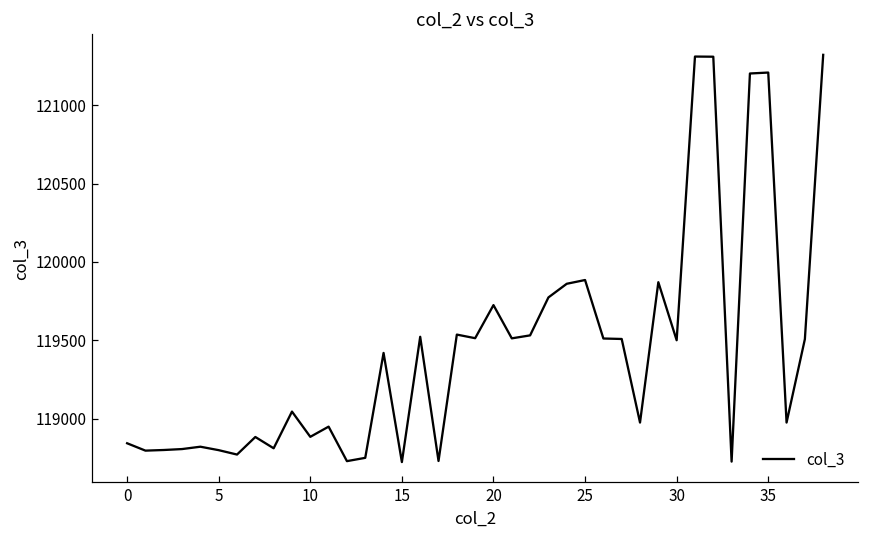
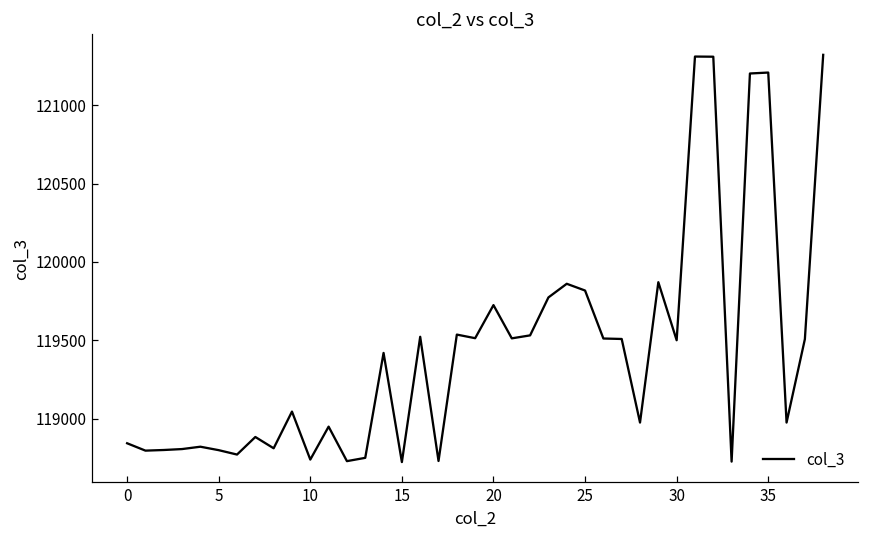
  {
    "0": 118840,
    "5": 118800,
-   "10": 118890,
+   "10": 118740,
    "15": 118720,
    "20": 119730,
-   "25": 119890,
+   "25": 119820,
    "30": 119500,
    "35": 121210
  }
